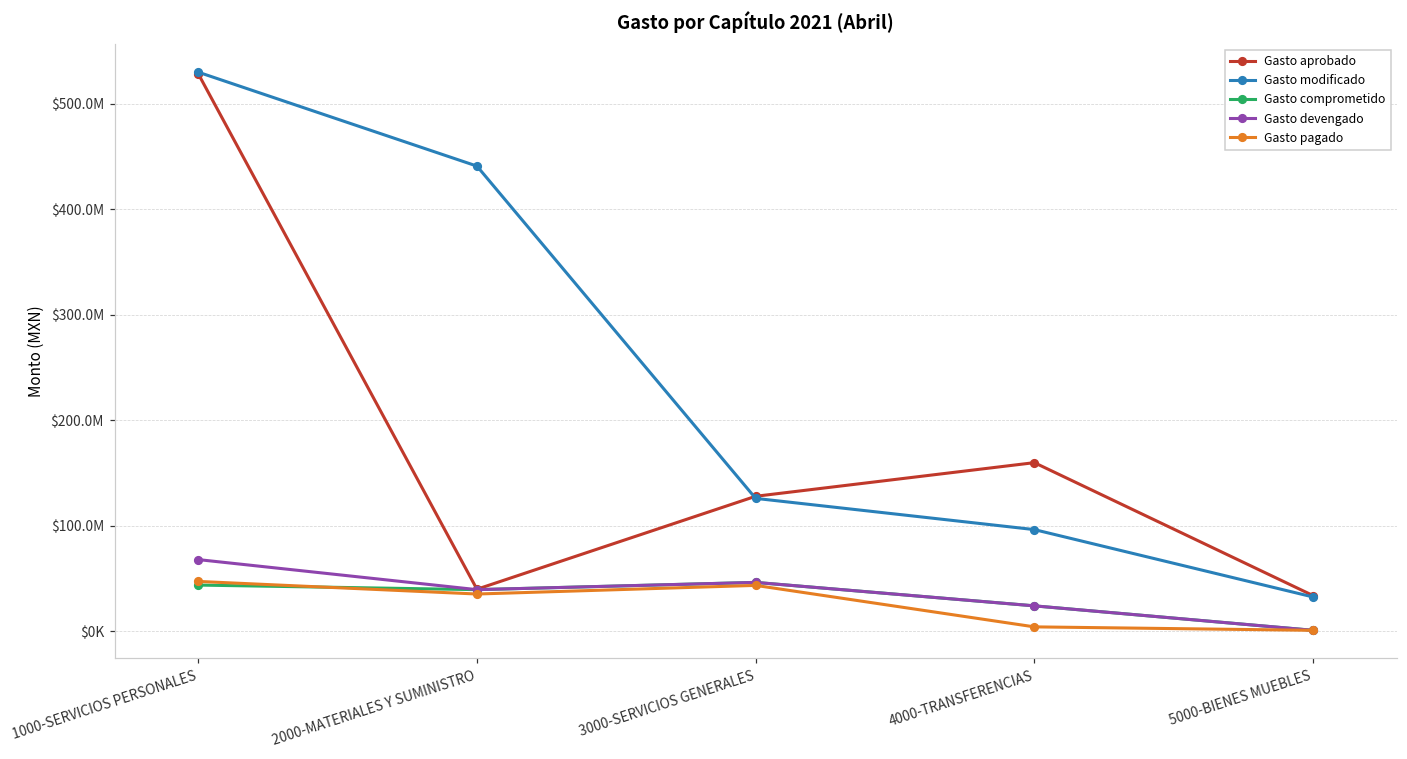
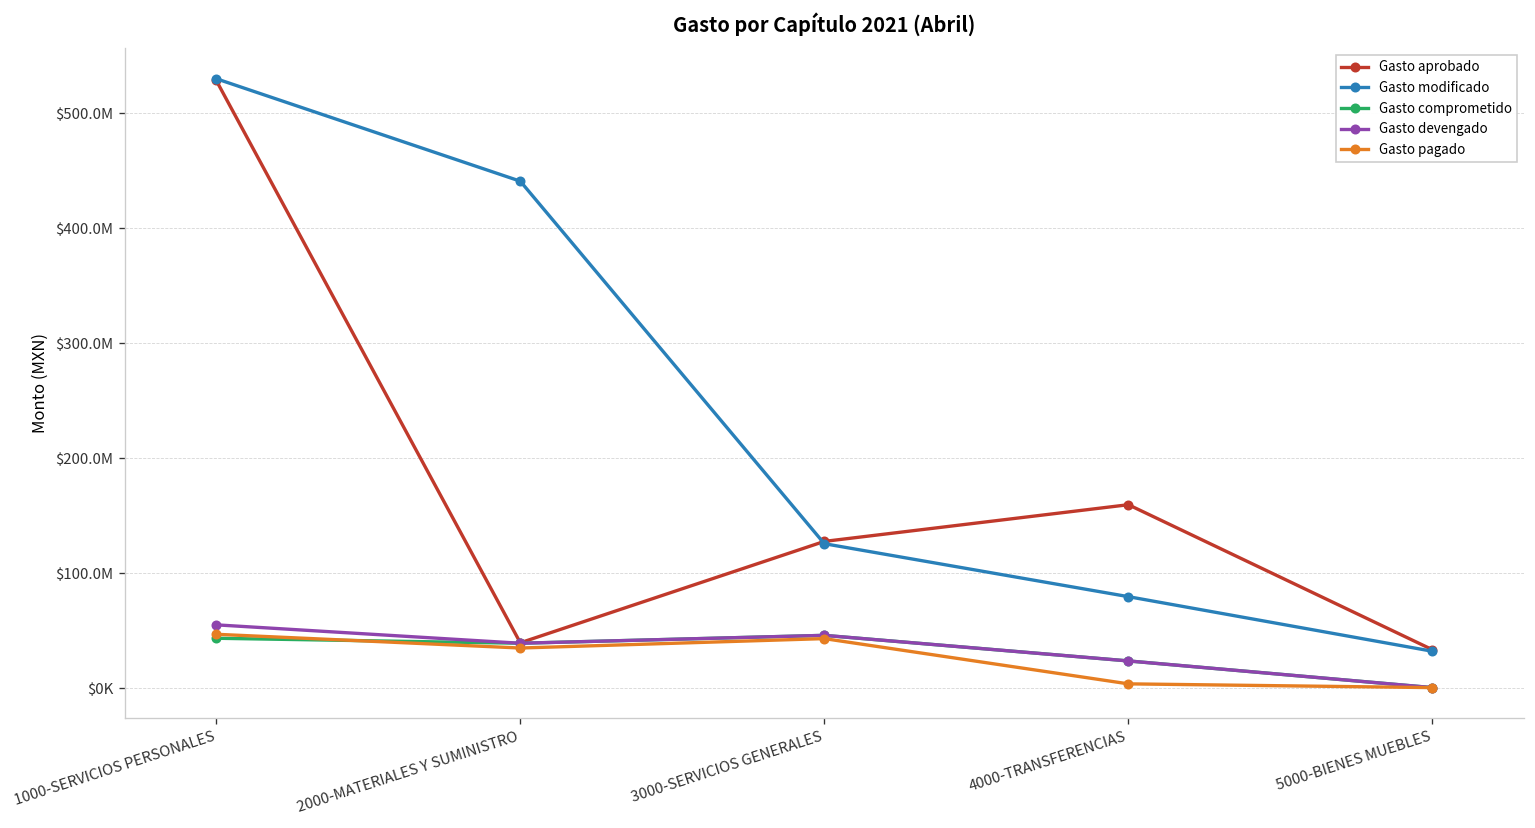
  {
    "Gasto aprobado": {
      "4000-TRANSFERENCIAS": "$160000000"
    },
    "Gasto modificado": {
      "2000-MATERIALES Y SUMINISTRO": "$440000000",
-     "4000-TRANSFERENCIAS": "$100000000"
+     "4000-TRANSFERENCIAS": "$80000000"
    },
    "Gasto comprometido": {
      "1000-SERVICIOS PERSONALES": "$40000000"
    },
    "Gasto devengado": {
-     "1000-SERVICIOS PERSONALES": "$70000000"
+     "1000-SERVICIOS PERSONALES": "$60000000"
    },
    "Gasto pagado": {
      "1000-SERVICIOS PERSONALES": "$50000000",
      "2000-MATERIALES Y SUMINISTRO": "$40000000",
      "3000-SERVICIOS GENERALES": "$40000000",
      "4000-TRANSFERENCIAS": "$0"
    }
  }
